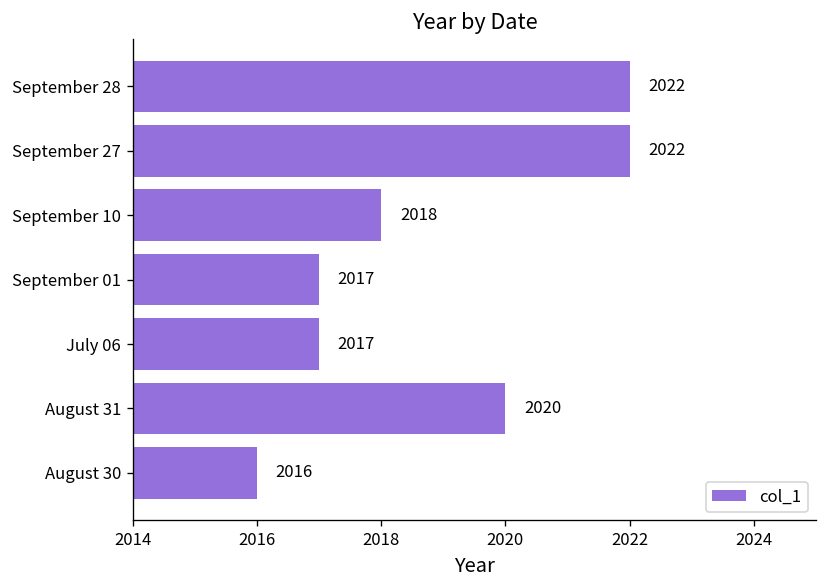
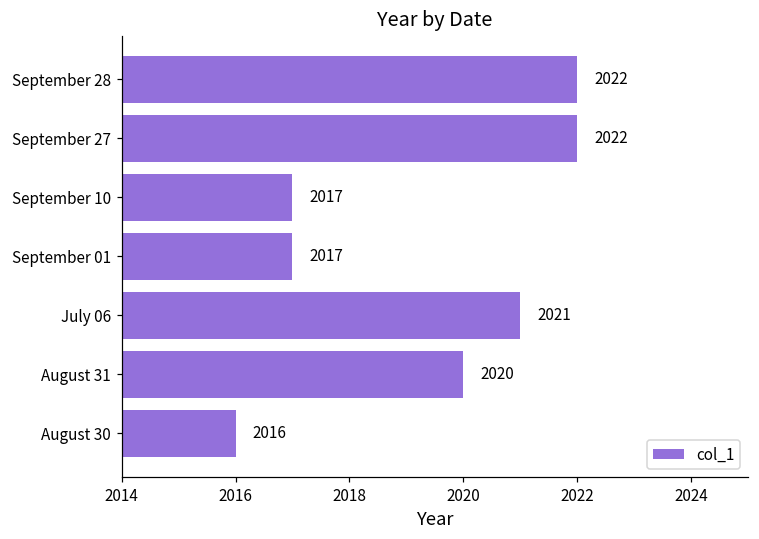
  {
    "September 28": 2022,
    "September 27": 2022,
-   "September 10": 2018,
+   "September 10": 2017,
    "September 01": 2017,
-   "July 06": 2017,
+   "July 06": 2021,
    "August 31": 2020,
    "August 30": 2016
  }
